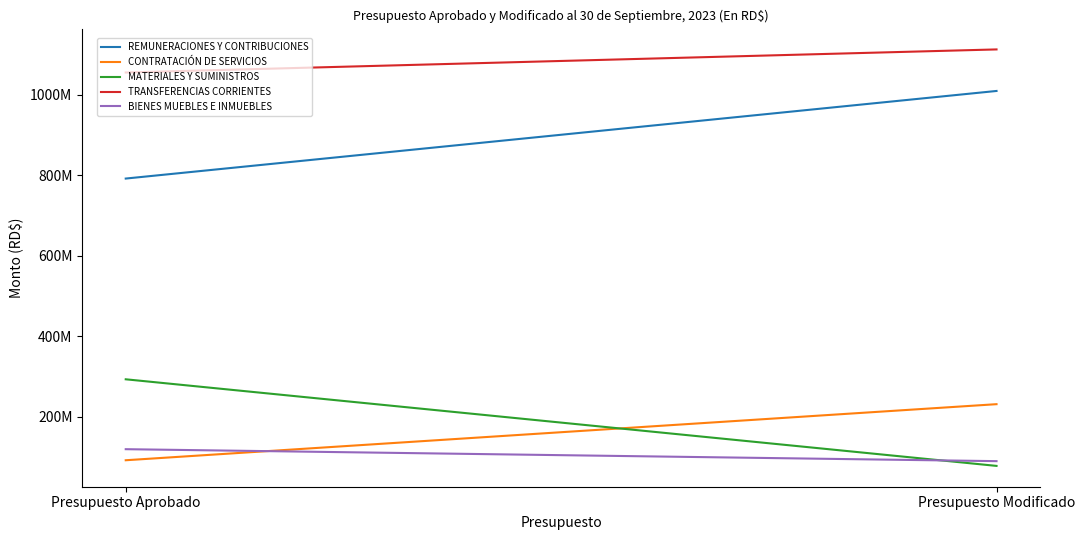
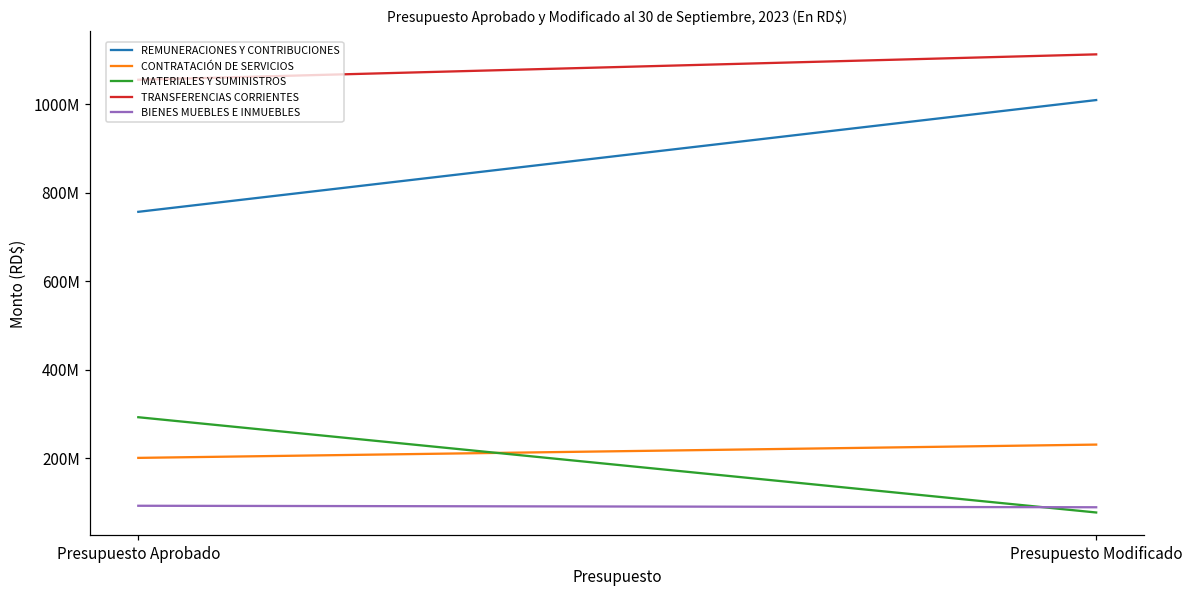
  {
    "REMUNERACIONES Y CONTRIBUCIONES": {
-     "Presupuesto Aprobado": 790000000,
+     "Presupuesto Aprobado": 760000000,
      "Presupuesto Modificado": 1010000000
    },
    "CONTRATACIÓN DE SERVICIOS": {
-     "Presupuesto Aprobado": 90000000,
+     "Presupuesto Aprobado": 200000000,
      "Presupuesto Modificado": 230000000
    },
    "MATERIALES Y SUMINISTROS": {
      "Presupuesto Aprobado": 290000000,
      "Presupuesto Modificado": 80000000
    },
    "TRANSFERENCIAS CORRIENTES": {
      "Presupuesto Modificado": 1110000000
    },
    "BIENES MUEBLES E INMUEBLES": {
-     "Presupuesto Aprobado": 120000000,
+     "Presupuesto Aprobado": 90000000,
      "Presupuesto Modificado": 90000000
    }
  }
